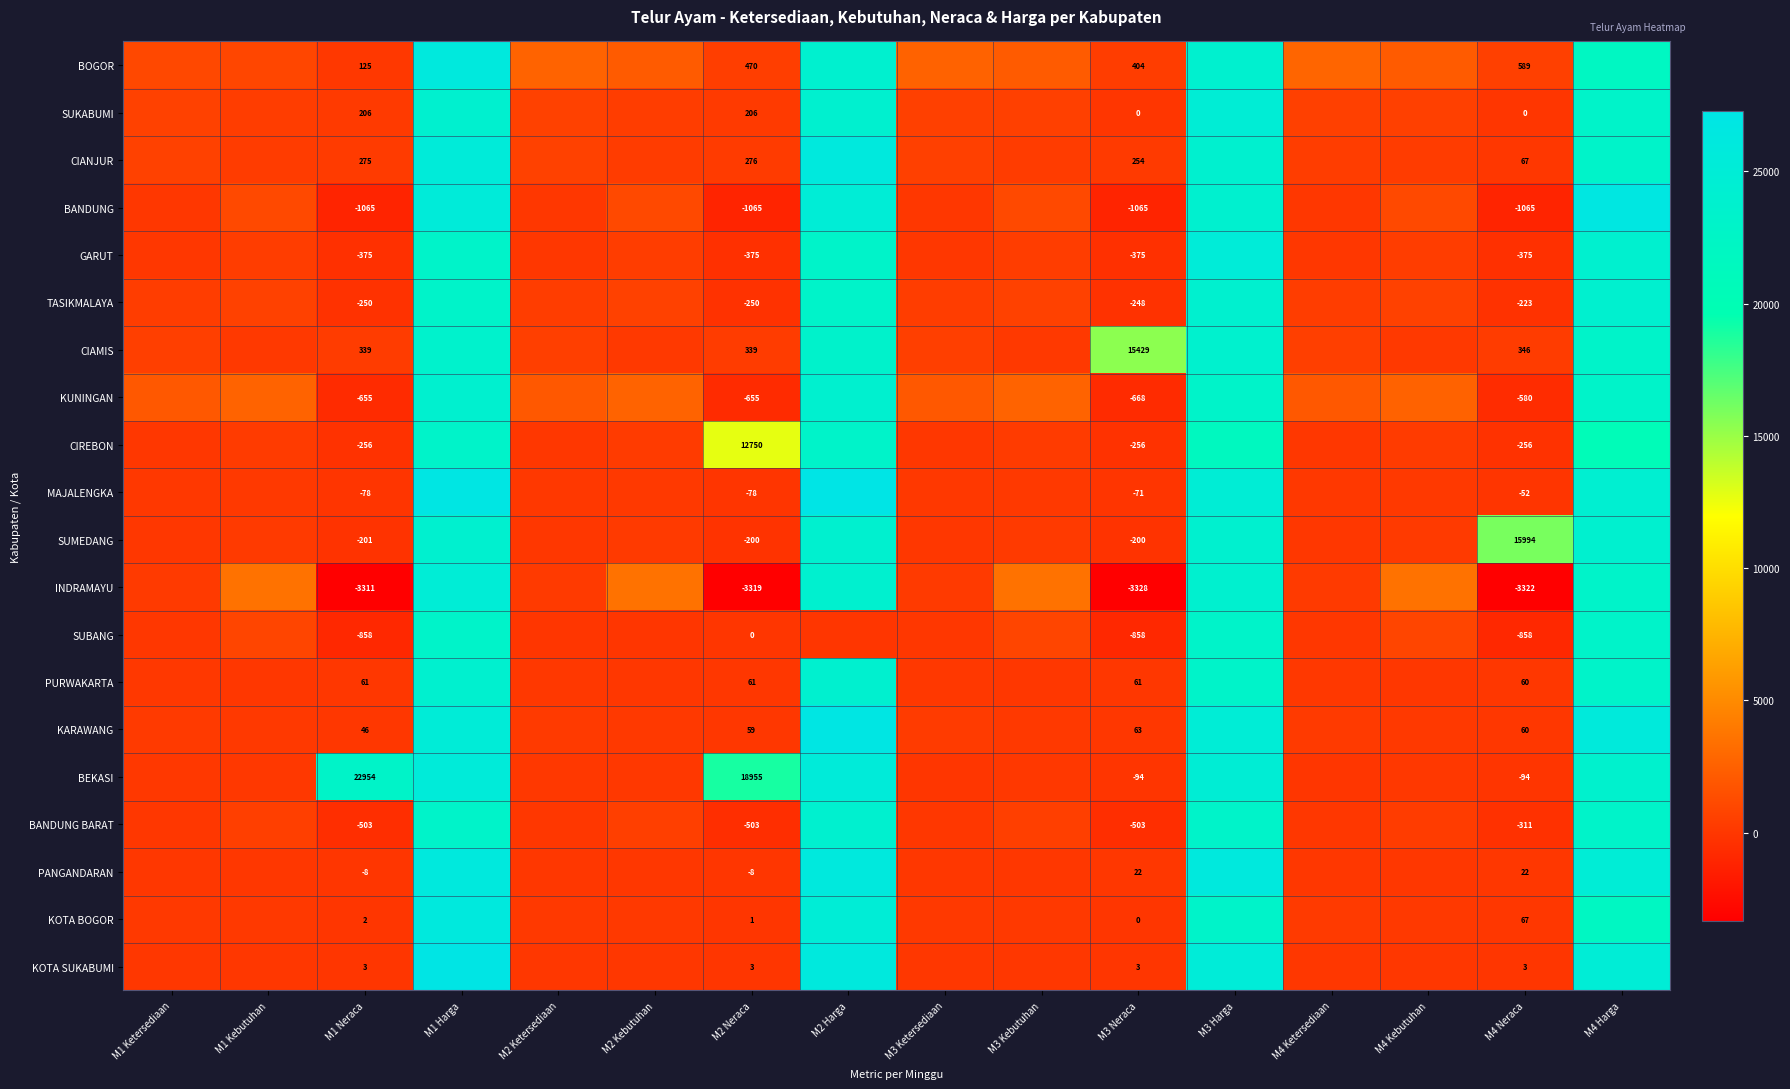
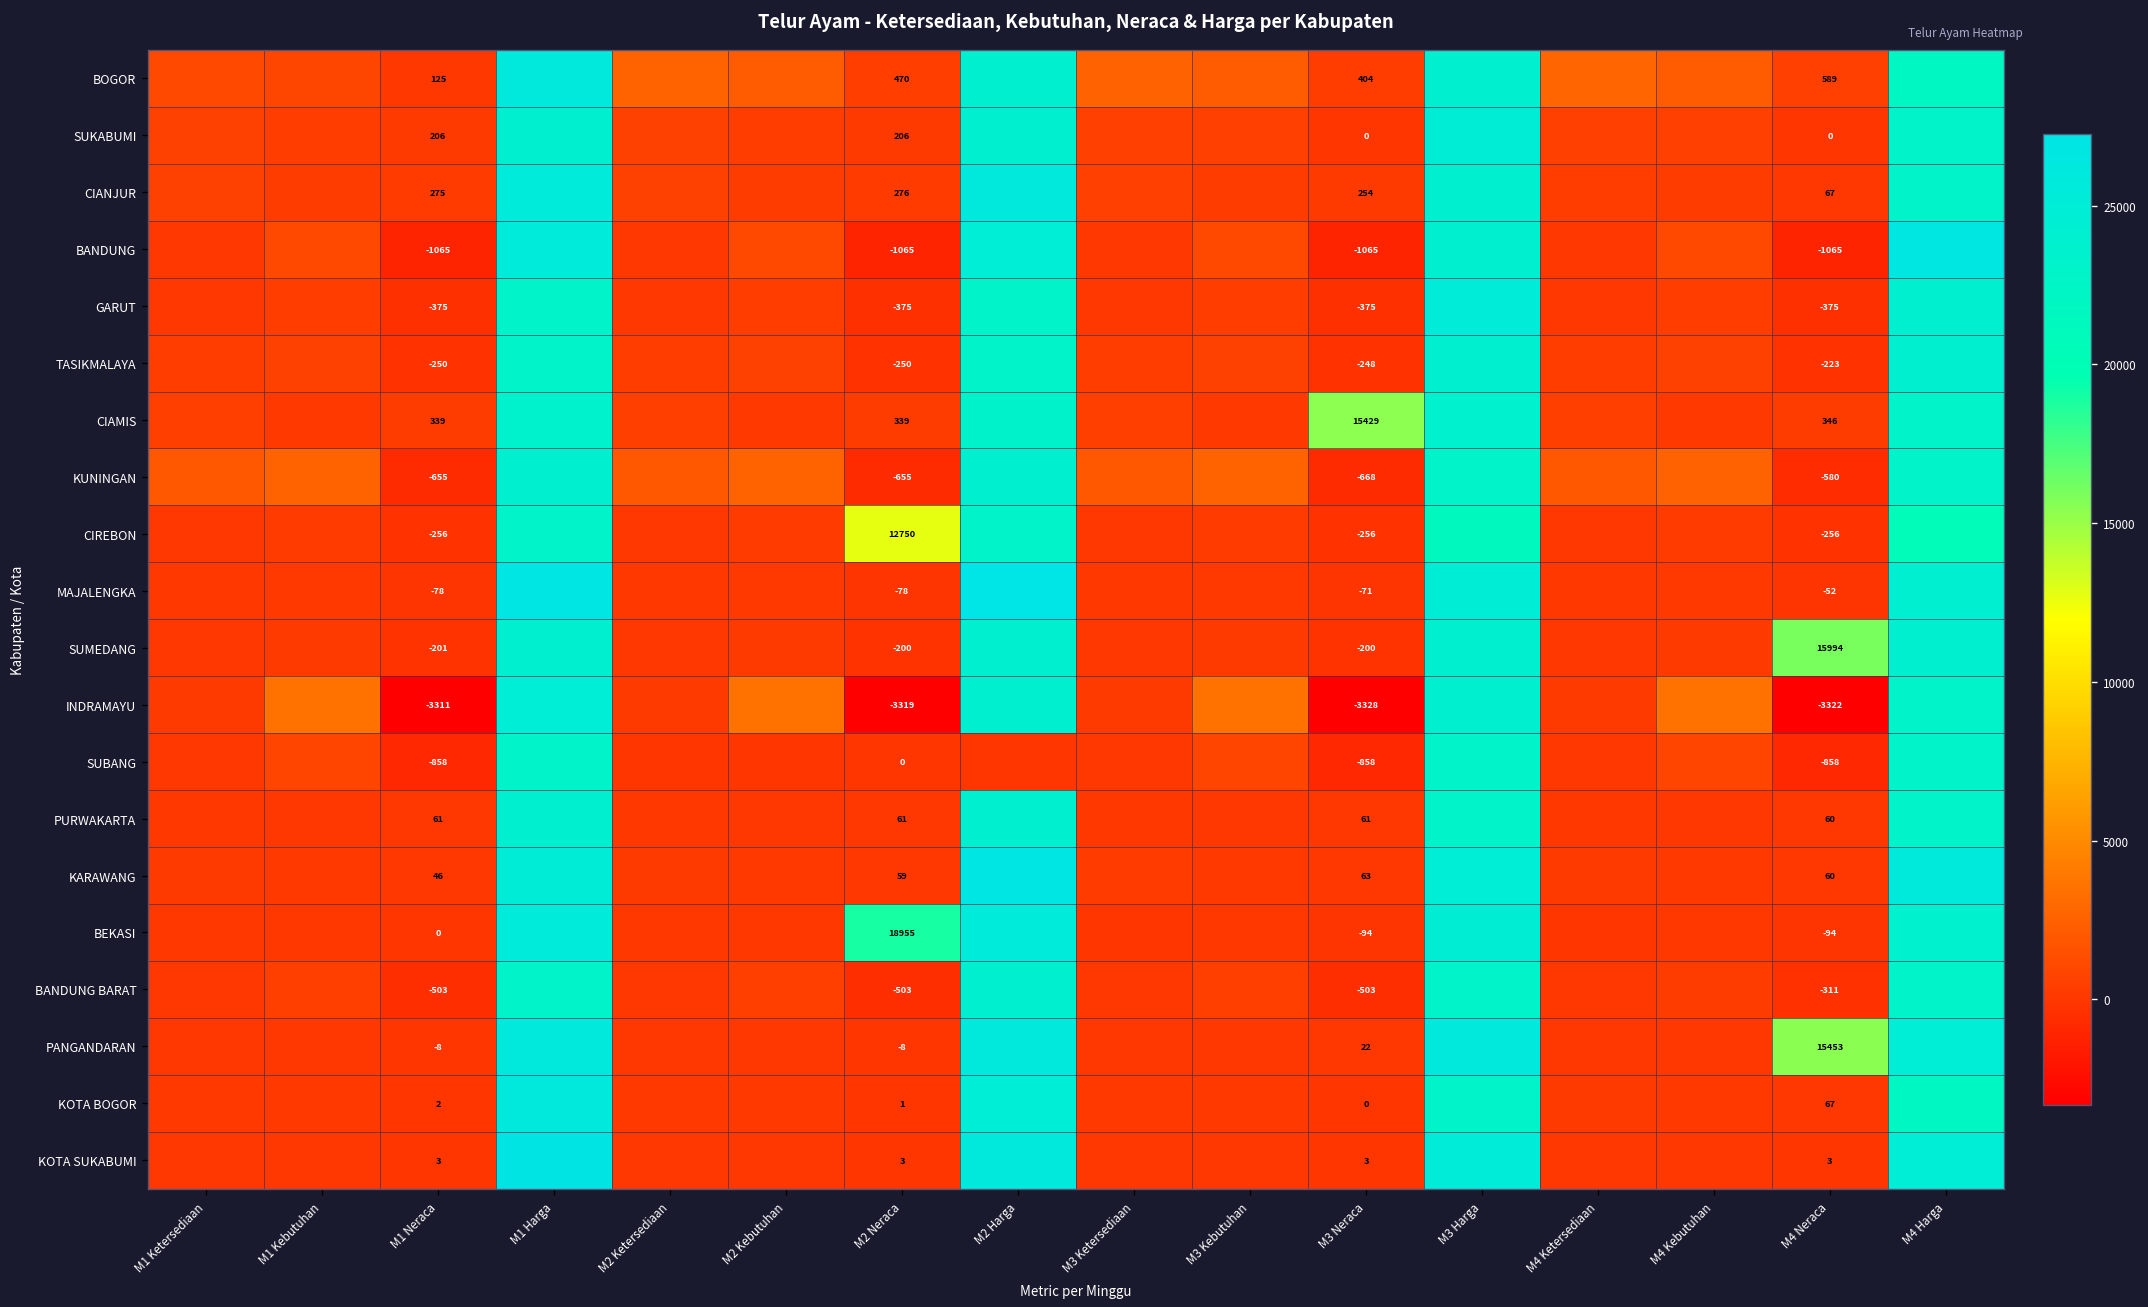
  {
    "BOGOR": {
      "M1 Neraca": 125,
      "M2 Neraca": 470,
      "M3 Neraca": 404,
      "M4 Neraca": 589
    },
    "SUKABUMI": {
      "M1 Neraca": 206,
      "M2 Neraca": 206,
      "M3 Neraca": 0,
      "M4 Neraca": 0
    },
    "CIANJUR": {
      "M1 Neraca": 275,
      "M2 Neraca": 276,
      "M3 Neraca": 254,
      "M4 Neraca": 67
    },
    "BANDUNG": {
      "M1 Neraca": -1065,
      "M2 Neraca": -1065,
      "M3 Neraca": -1065,
      "M4 Neraca": -1065
    },
    "GARUT": {
      "M1 Neraca": -375,
      "M2 Neraca": -375,
      "M3 Neraca": -375,
      "M4 Neraca": -375
    },
    "TASIKMALAYA": {
      "M1 Neraca": -250,
      "M2 Neraca": -250,
      "M3 Neraca": -248,
      "M4 Neraca": -223
    },
    "CIAMIS": {
      "M1 Neraca": 339,
      "M2 Neraca": 339,
      "M3 Neraca": 15429,
      "M4 Neraca": 346
    },
    "KUNINGAN": {
      "M1 Neraca": -655,
      "M2 Neraca": -655,
      "M3 Neraca": -668,
      "M4 Neraca": -580
    },
    "CIREBON": {
      "M1 Neraca": -256,
      "M2 Neraca": 12750,
      "M3 Neraca": -256,
      "M4 Neraca": -256
    },
    "MAJALENGKA": {
      "M1 Neraca": -78,
      "M2 Neraca": -78,
      "M3 Neraca": -71,
      "M4 Neraca": -52
    },
    "SUMEDANG": {
      "M1 Neraca": -201,
      "M2 Neraca": -200,
      "M3 Neraca": -200,
      "M4 Neraca": 15994
    },
    "INDRAMAYU": {
      "M1 Neraca": -3311,
      "M2 Neraca": -3319,
      "M3 Neraca": -3328,
      "M4 Neraca": -3322
    },
    "SUBANG": {
      "M1 Neraca": -858,
      "M2 Neraca": 0,
      "M3 Neraca": -858,
      "M4 Neraca": -858
    },
    "PURWAKARTA": {
      "M1 Neraca": 61,
      "M2 Neraca": 61,
      "M3 Neraca": 61,
      "M4 Neraca": 60
    },
    "KARAWANG": {
      "M1 Neraca": 46,
      "M2 Neraca": 59,
      "M3 Neraca": 63,
      "M4 Neraca": 60
    },
    "BEKASI": {
-     "M1 Neraca": 22954,
+     "M1 Neraca": 0,
      "M2 Neraca": 18955,
      "M3 Neraca": -94,
      "M4 Neraca": -94
    },
    "BANDUNG BARAT": {
      "M1 Neraca": -503,
      "M2 Neraca": -503,
      "M3 Neraca": -503,
      "M4 Neraca": -311
    },
    "PANGANDARAN": {
      "M1 Neraca": -8,
      "M2 Neraca": -8,
      "M3 Neraca": 22,
-     "M4 Neraca": 22
+     "M4 Neraca": 15453
    },
    "KOTA BOGOR": {
      "M1 Neraca": 2,
      "M2 Neraca": 1,
      "M3 Neraca": 0,
      "M4 Neraca": 67
    },
    "KOTA SUKABUMI": {
      "M1 Neraca": 3,
      "M2 Neraca": 3,
      "M3 Neraca": 3,
      "M4 Neraca": 3
    }
  }
